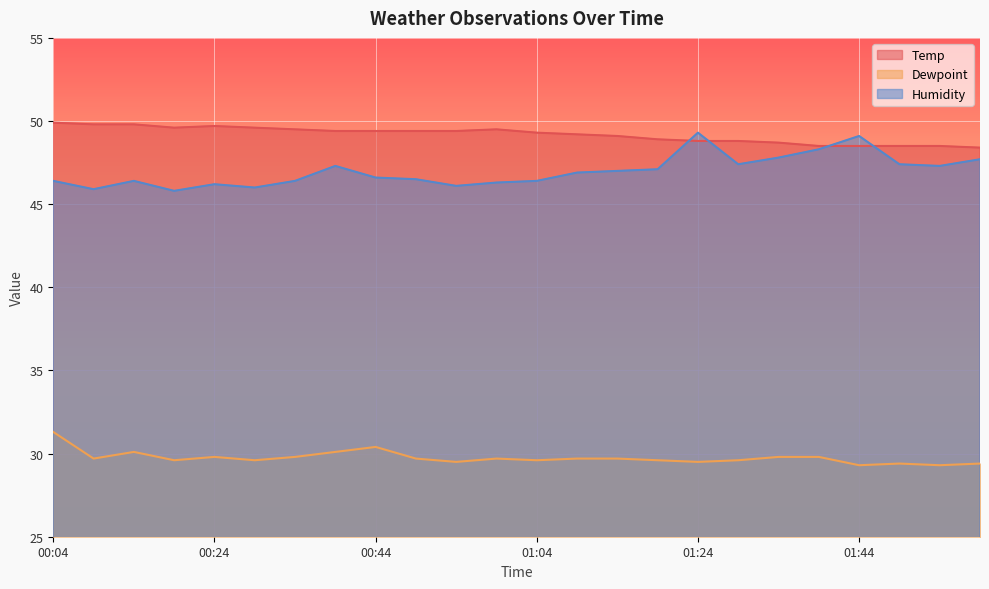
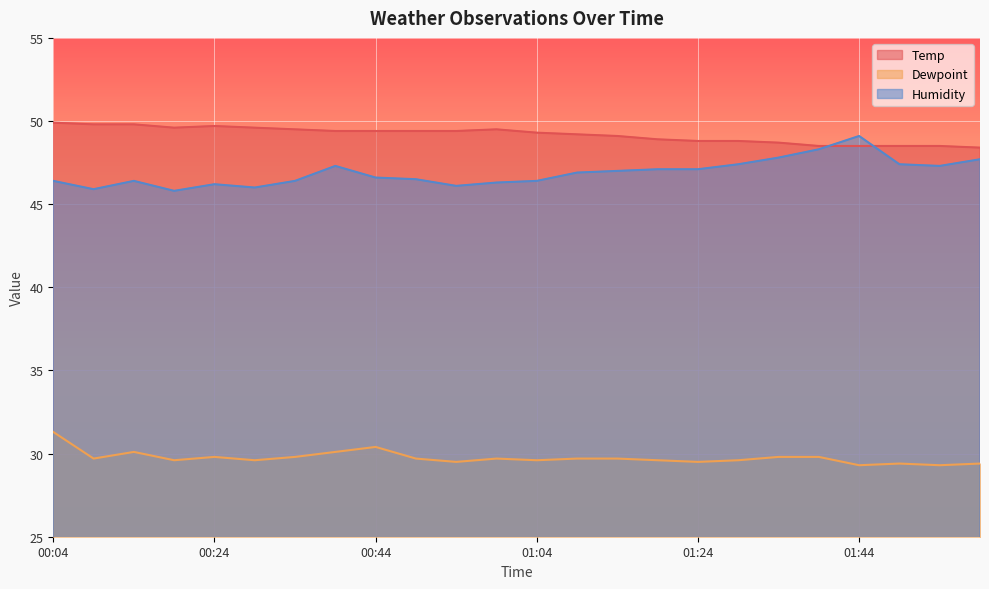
  {
    "Temp": {
      "00:04": 49.9,
      "00:24": 49.7,
      "00:44": 49.4,
      "01:04": 49.3,
      "01:24": 48.8,
      "01:44": 48.5
    },
    "Dewpoint": {
      "00:04": 31.3,
      "00:24": 29.8,
      "00:44": 30.4,
      "01:04": 29.6,
      "01:24": 29.5,
      "01:44": 29.3
    },
    "Humidity": {
      "00:04": 46.4,
      "00:24": 46.2,
      "00:44": 46.6,
      "01:04": 46.4,
-     "01:24": 49.3,
+     "01:24": 47.1,
      "01:44": 49.1
    }
  }
